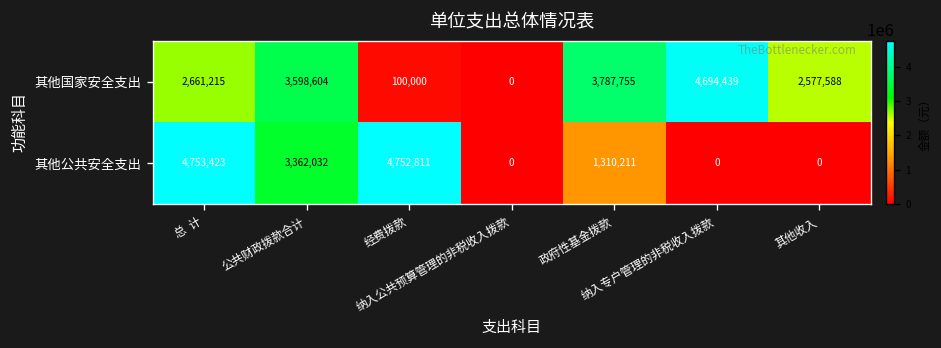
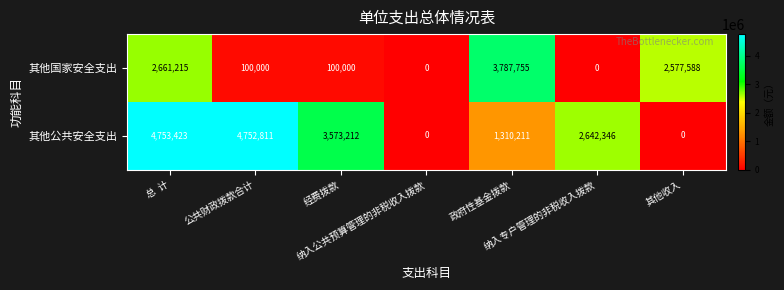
  {
    "其他国家安全支出": {
      "总 计": "2,661,215",
-     "公共财政拨款合计": "3,598,604",
+     "公共财政拨款合计": "100,000",
      "经费拨款": "100,000",
      "纳入公共预算管理的非税收入拨款": "0",
      "政府性基金拨款": "3,787,755",
-     "纳入专户管理的非税收入拨款": "4,694,439"
+     "纳入专户管理的非税收入拨款": "0"
    },
    "其他公共安全支出": {
      "总 计": "4,753,423",
-     "公共财政拨款合计": "3,362,032",
-     "经费拨款": "4,752,811",
+     "公共财政拨款合计": "4,752,811",
+     "经费拨款": "3,573,212",
      "纳入公共预算管理的非税收入拨款": "0",
      "政府性基金拨款": "1,310,211",
-     "纳入专户管理的非税收入拨款": "0",
+     "纳入专户管理的非税收入拨款": "2,642,346",
      "其他收入": "0"
    }
  }
